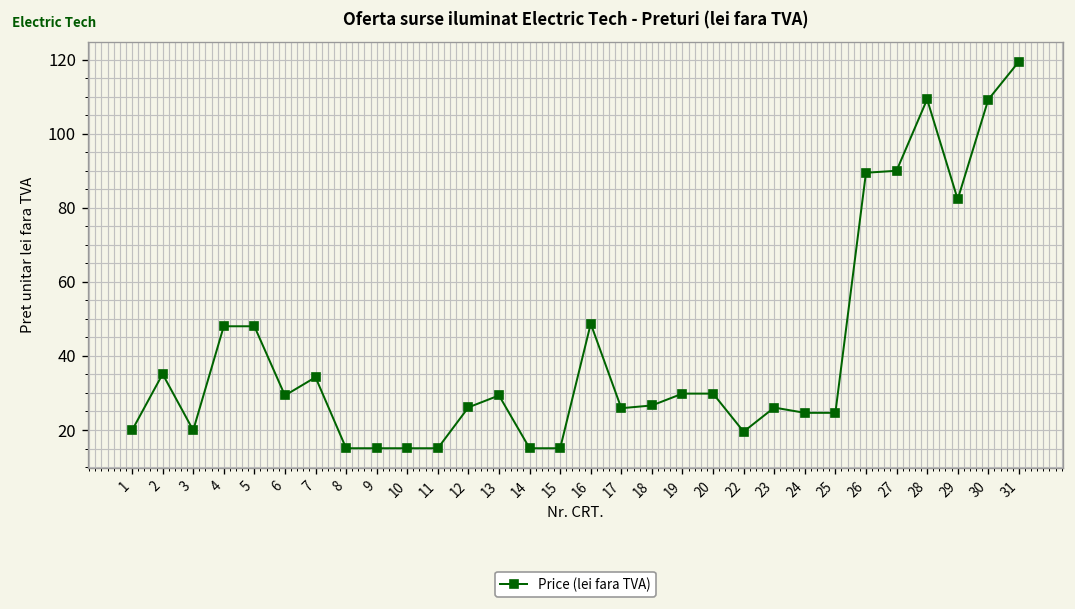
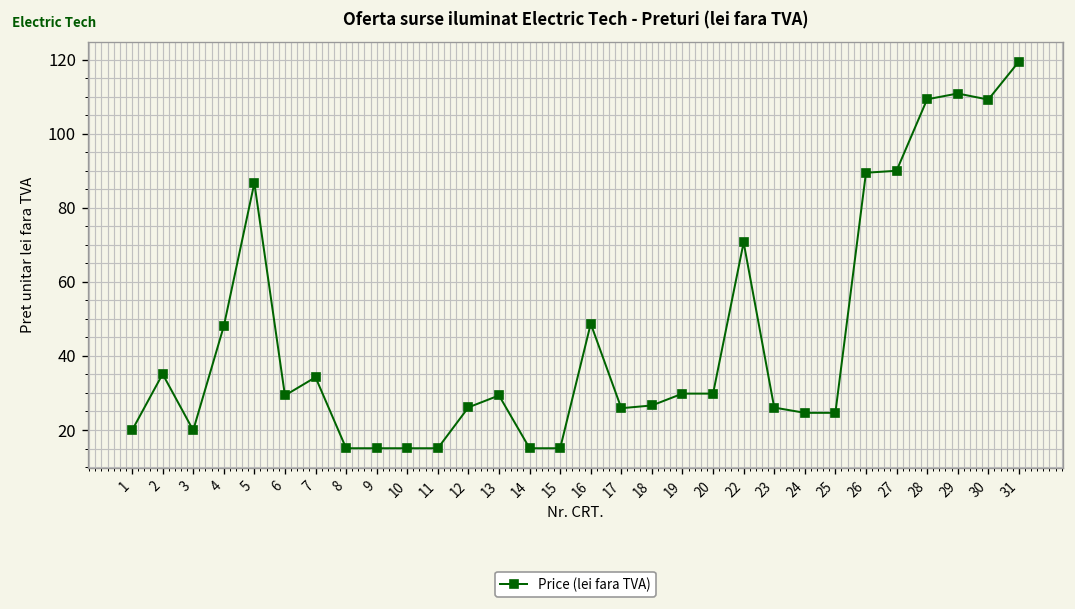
  {
    "1": 20,
    "2": 35,
    "3": 20,
    "4": 48,
-   "5": 48,
+   "5": 87,
    "6": 29,
    "7": 34,
    "8": 15,
    "9": 15,
    "10": 15,
    "11": 15,
    "12": 26,
    "13": 29,
    "14": 15,
    "15": 15,
    "16": 49,
    "17": 26,
    "18": 27,
    "19": 30,
    "20": 30,
-   "22": 20,
+   "22": 71,
    "23": 26,
    "24": 25,
    "25": 25,
    "26": 89,
    "27": 90,
    "28": 109,
-   "29": 82,
+   "29": 111,
    "30": 109,
    "31": 119
  }
